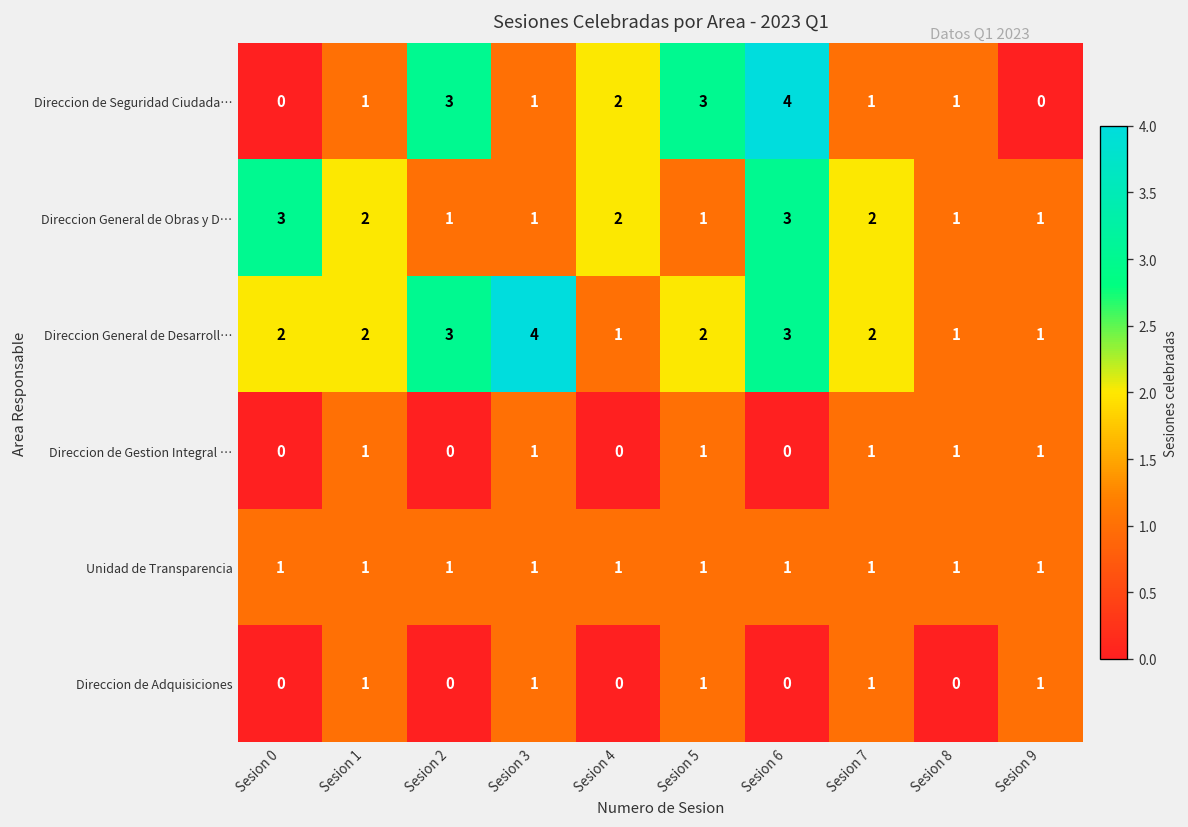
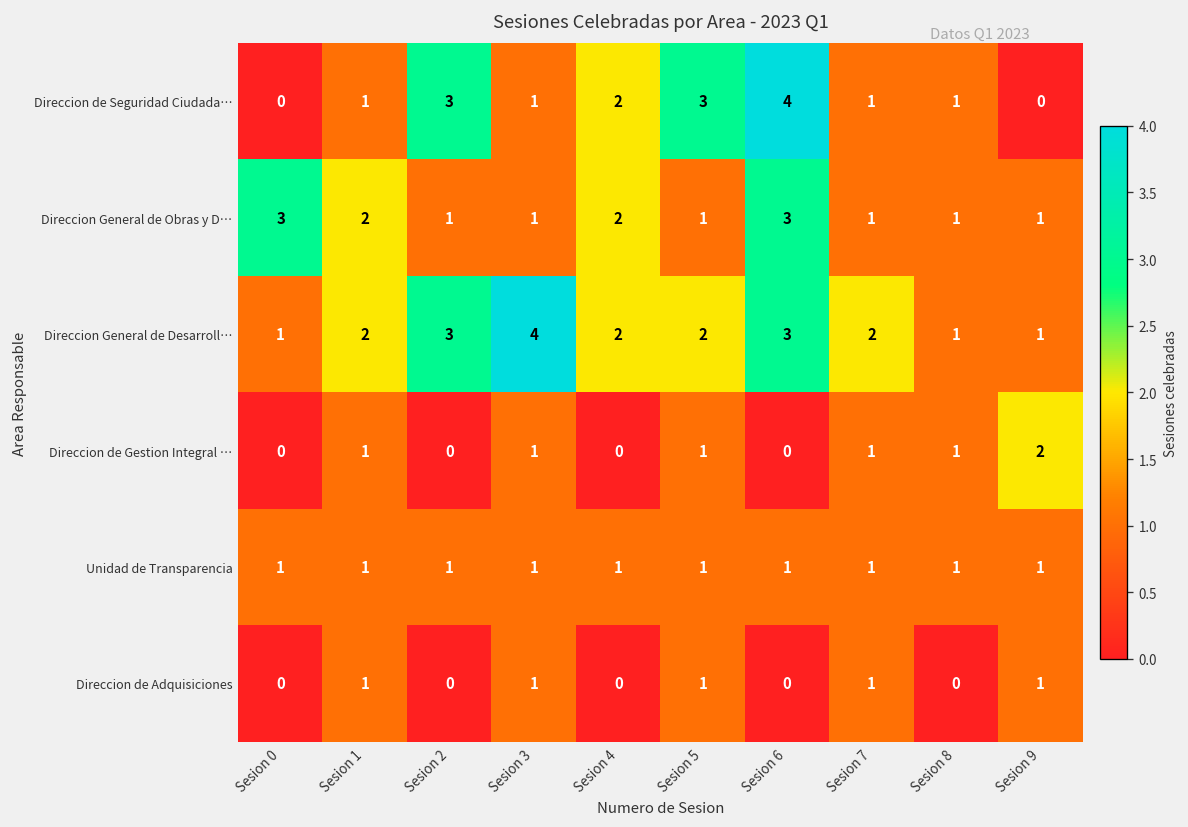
  {
    "Direccion de Seguridad Ciudada…": {
      "Sesion 0": 0,
      "Sesion 1": 1,
      "Sesion 2": 3,
      "Sesion 3": 1,
      "Sesion 4": 2,
      "Sesion 5": 3,
      "Sesion 6": 4,
      "Sesion 7": 1,
      "Sesion 8": 1,
      "Sesion 9": 0
    },
    "Direccion General de Obras y D…": {
      "Sesion 0": 3,
      "Sesion 1": 2,
      "Sesion 2": 1,
      "Sesion 3": 1,
      "Sesion 4": 2,
      "Sesion 5": 1,
      "Sesion 6": 3,
-     "Sesion 7": 2,
+     "Sesion 7": 1,
      "Sesion 8": 1,
      "Sesion 9": 1
    },
    "Direccion General de Desarroll…": {
-     "Sesion 0": 2,
+     "Sesion 0": 1,
      "Sesion 1": 2,
      "Sesion 2": 3,
      "Sesion 3": 4,
-     "Sesion 4": 1,
+     "Sesion 4": 2,
      "Sesion 5": 2,
      "Sesion 6": 3,
      "Sesion 7": 2,
      "Sesion 8": 1,
      "Sesion 9": 1
    },
    "Direccion de Gestion Integral …": {
      "Sesion 0": 0,
      "Sesion 1": 1,
      "Sesion 2": 0,
      "Sesion 3": 1,
      "Sesion 4": 0,
      "Sesion 5": 1,
      "Sesion 6": 0,
      "Sesion 7": 1,
      "Sesion 8": 1,
-     "Sesion 9": 1
+     "Sesion 9": 2
    },
    "Unidad de Transparencia": {
      "Sesion 0": 1,
      "Sesion 1": 1,
      "Sesion 2": 1,
      "Sesion 3": 1,
      "Sesion 4": 1,
      "Sesion 5": 1,
      "Sesion 6": 1,
      "Sesion 7": 1,
      "Sesion 8": 1,
      "Sesion 9": 1
    },
    "Direccion de Adquisiciones": {
      "Sesion 0": 0,
      "Sesion 1": 1,
      "Sesion 2": 0,
      "Sesion 3": 1,
      "Sesion 4": 0,
      "Sesion 5": 1,
      "Sesion 6": 0,
      "Sesion 7": 1,
      "Sesion 8": 0,
      "Sesion 9": 1
    }
  }
